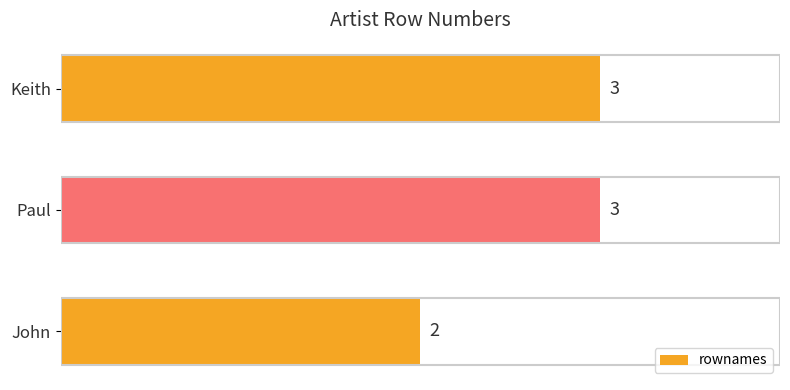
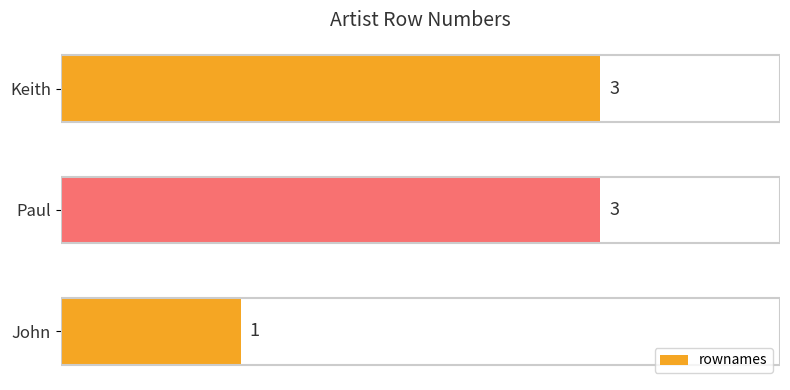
  {
    "Keith": 3,
    "Paul": 3,
-   "John": 2
+   "John": 1
  }
